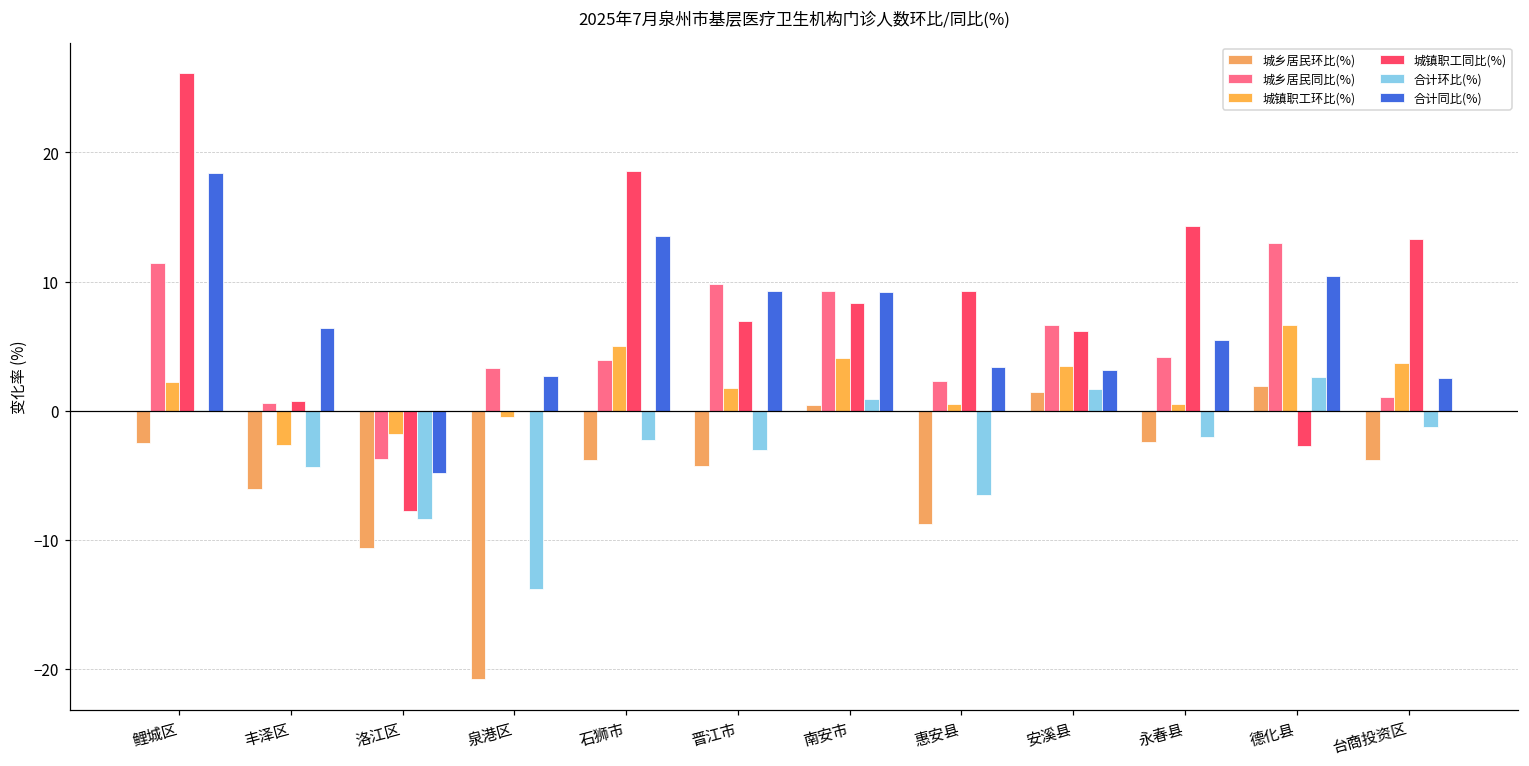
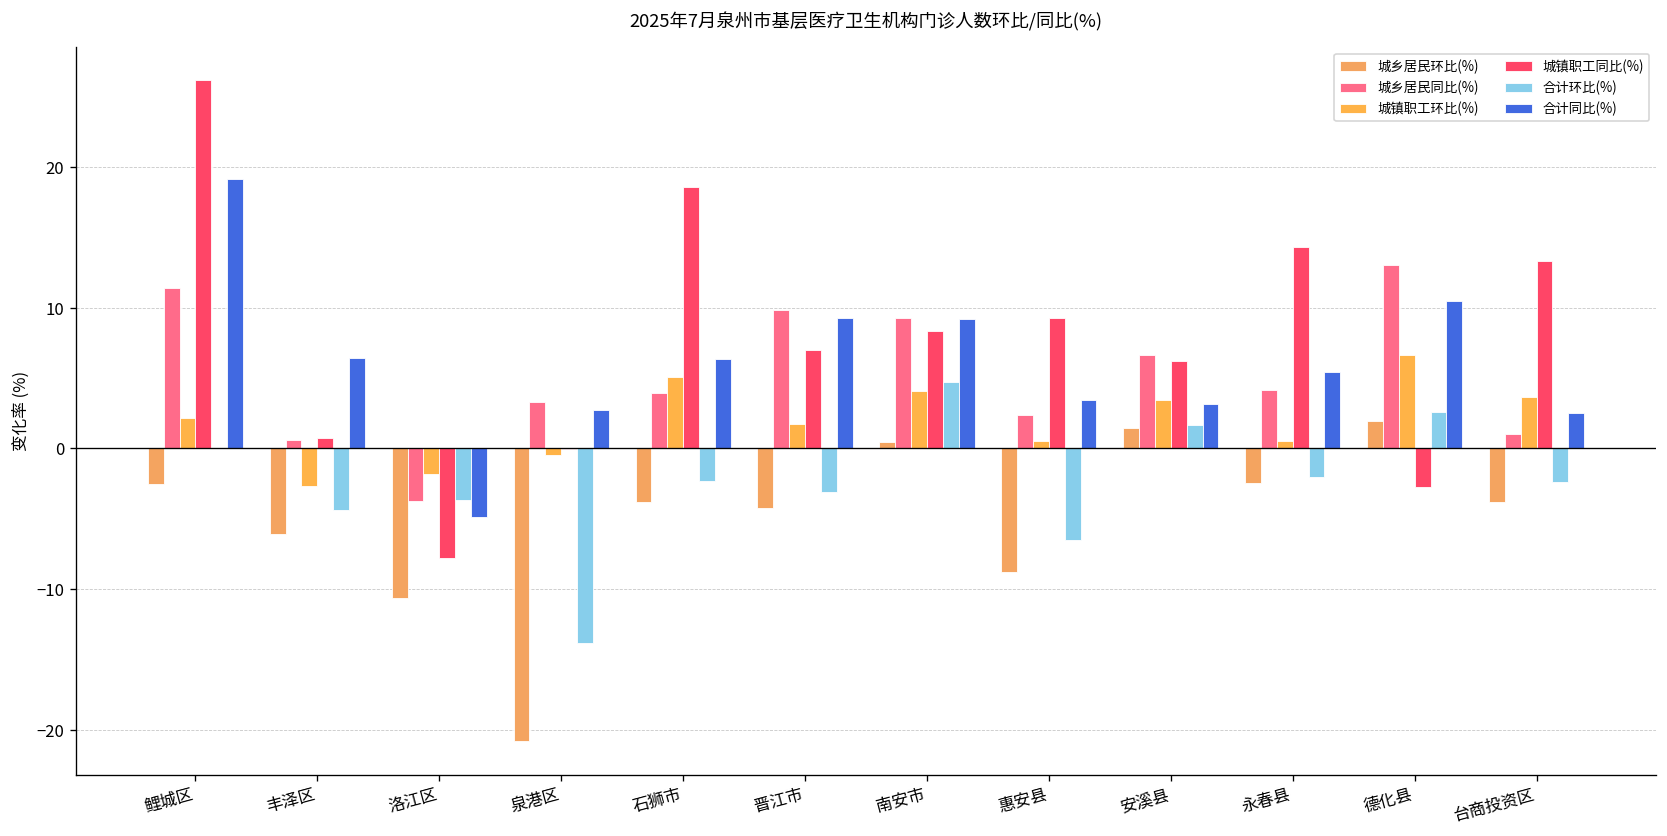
  {
    "合计环比(%)": {
      "丰泽区": -4.3,
-     "洛江区": -8.4,
+     "洛江区": -3.6,
      "泉港区": -13.8,
      "石狮市": -2.3,
      "晋江市": -3.1,
-     "南安市": 0.9,
+     "南安市": 4.7,
      "惠安县": -6.5,
      "安溪县": 1.7,
      "永春县": -2.1,
      "德化县": 2.6,
-     "台商投资区": -1.3
+     "台商投资区": -2.4
    },
    "合计同比(%)": {
-     "鲤城区": 18.4,
+     "鲤城区": 19.1,
      "丰泽区": 6.4,
      "洛江区": -4.8,
      "泉港区": 2.7,
-     "石狮市": 13.6,
+     "石狮市": 6.4,
      "晋江市": 9.2,
      "南安市": 9.2,
      "惠安县": 3.4,
      "安溪县": 3.2,
      "永春县": 5.4,
      "德化县": 10.4,
      "台商投资区": 2.5
    }
  }
